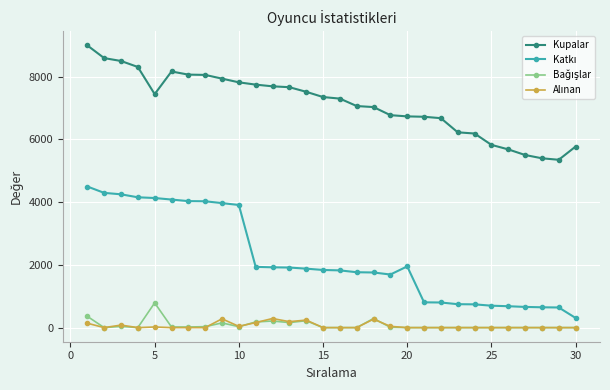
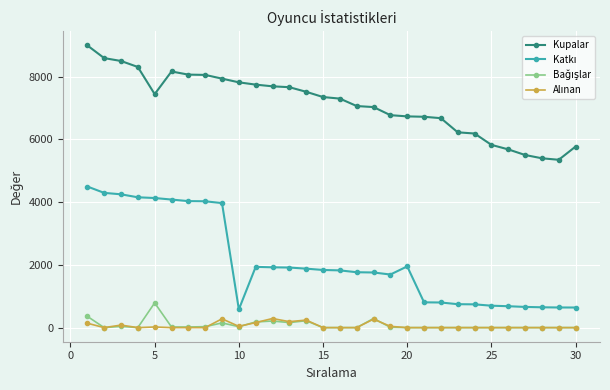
  {
    "Kupalar": {
      "5": 7400,
      "10": 7800,
      "15": 7400,
      "20": 6700,
      "25": 5800,
      "30": 5800
    },
    "Katkı": {
      "5": 4100,
-     "10": 3900,
+     "10": 600,
      "15": 1800,
      "20": 2000,
      "25": 700,
-     "30": 300
+     "30": 600
    },
    "Bağışlar": {
      "5": 800
    },
    "Alınan": {
      "5": 0
    }
  }
